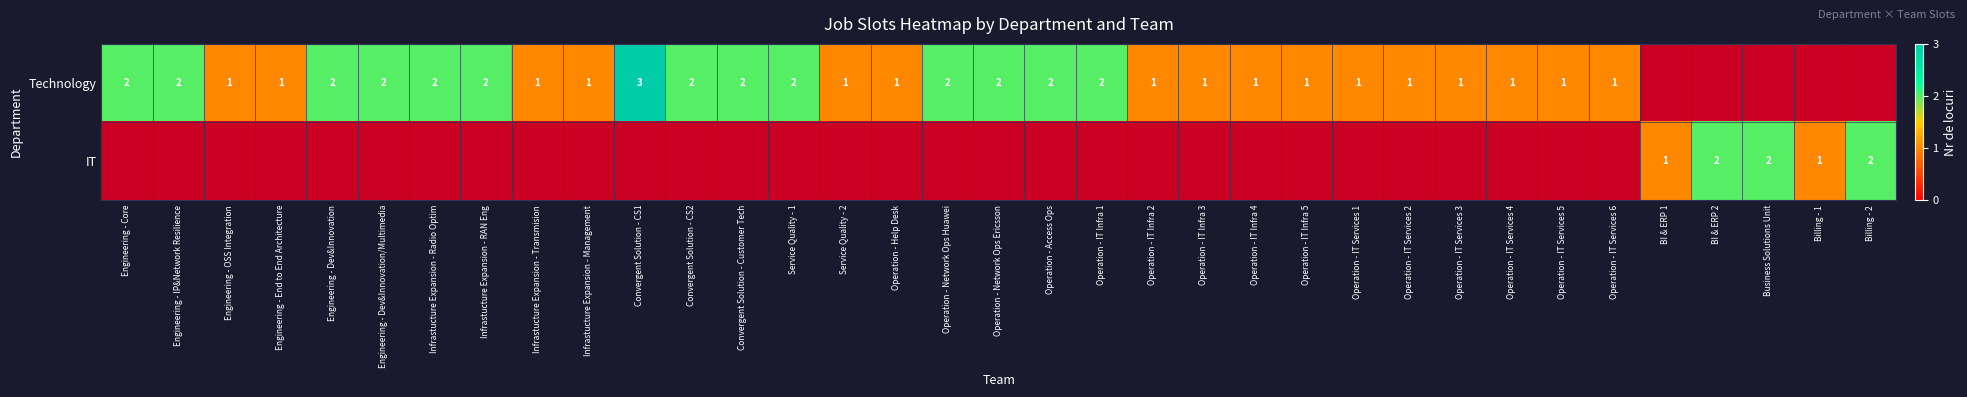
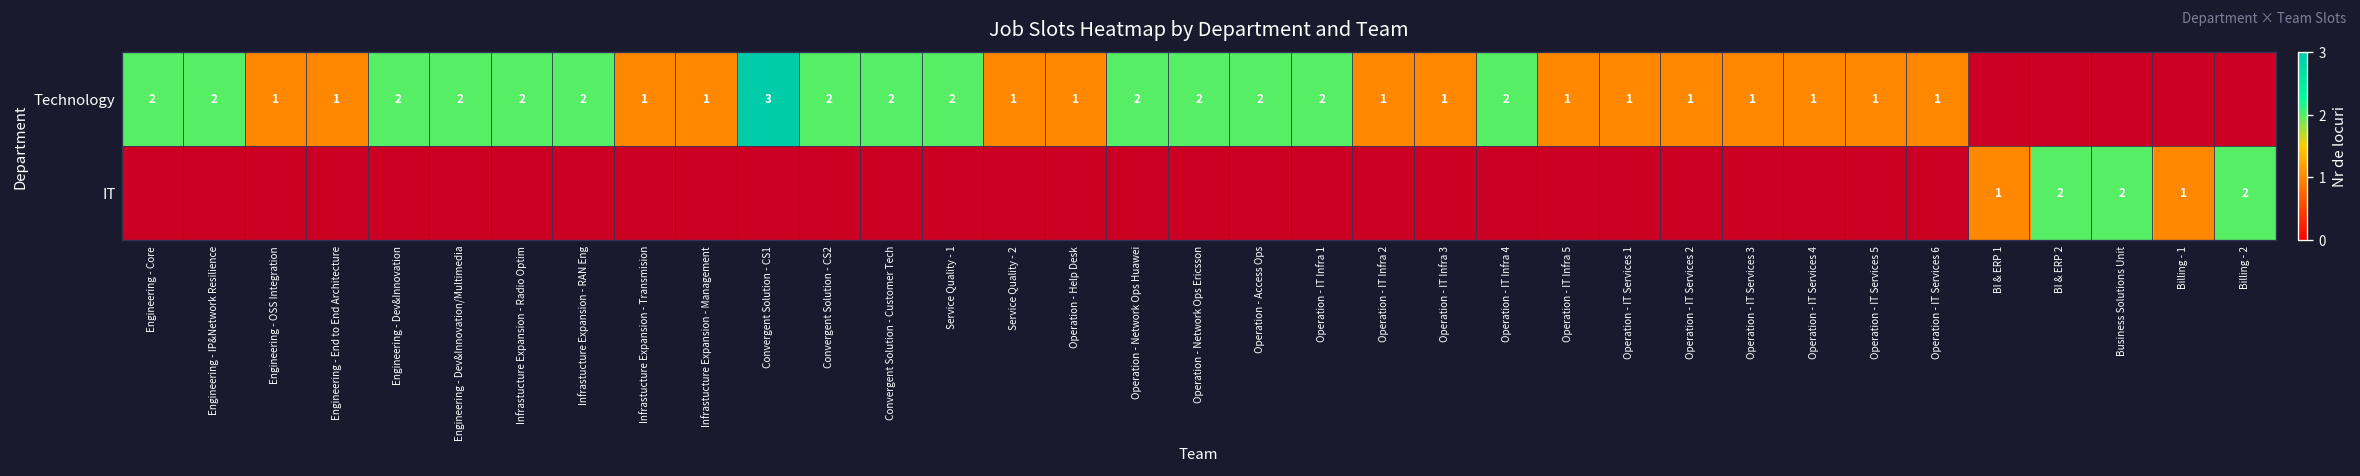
  {
    "Technology": {
      "Engineering - Core": 2,
      "Engineering - IP&Network Resilience": 2,
      "Engineering - OSS Integration": 1,
      "Engineering - End to End Architecture": 1,
      "Engineering - Dev&Innovation": 2,
      "Engineering - Dev&Innovation/Multimedia": 2,
      "Infrastucture Expansion - Radio Optim": 2,
      "Infrastucture Expansion - RAN Eng": 2,
      "Infrastucture Expansion - Transmision": 1,
      "Infrastucture Expansion - Management": 1,
      "Convergent Solution - CS1": 3,
      "Convergent Solution - CS2": 2,
      "Convergent Solution - Customer Tech": 2,
      "Service Quality - 1": 2,
      "Service Quality - 2": 1,
      "Operation - Help Desk": 1,
      "Operation - Network Ops Huawei": 2,
      "Operation - Network Ops Ericsson": 2,
      "Operation - Access Ops": 2,
      "Operation - IT Infra 1": 2,
      "Operation - IT Infra 2": 1,
      "Operation - IT Infra 3": 1,
-     "Operation - IT Infra 4": 1,
+     "Operation - IT Infra 4": 2,
      "Operation - IT Infra 5": 1,
      "Operation - IT Services 1": 1,
      "Operation - IT Services 2": 1,
      "Operation - IT Services 3": 1,
      "Operation - IT Services 4": 1,
      "Operation - IT Services 5": 1,
      "Operation - IT Services 6": 1
    },
    "IT": {
      "BI & ERP 1": 1,
      "BI & ERP 2": 2,
      "Business Solutions Unit": 2,
      "Billing - 1": 1,
      "Billing - 2": 2
    }
  }
